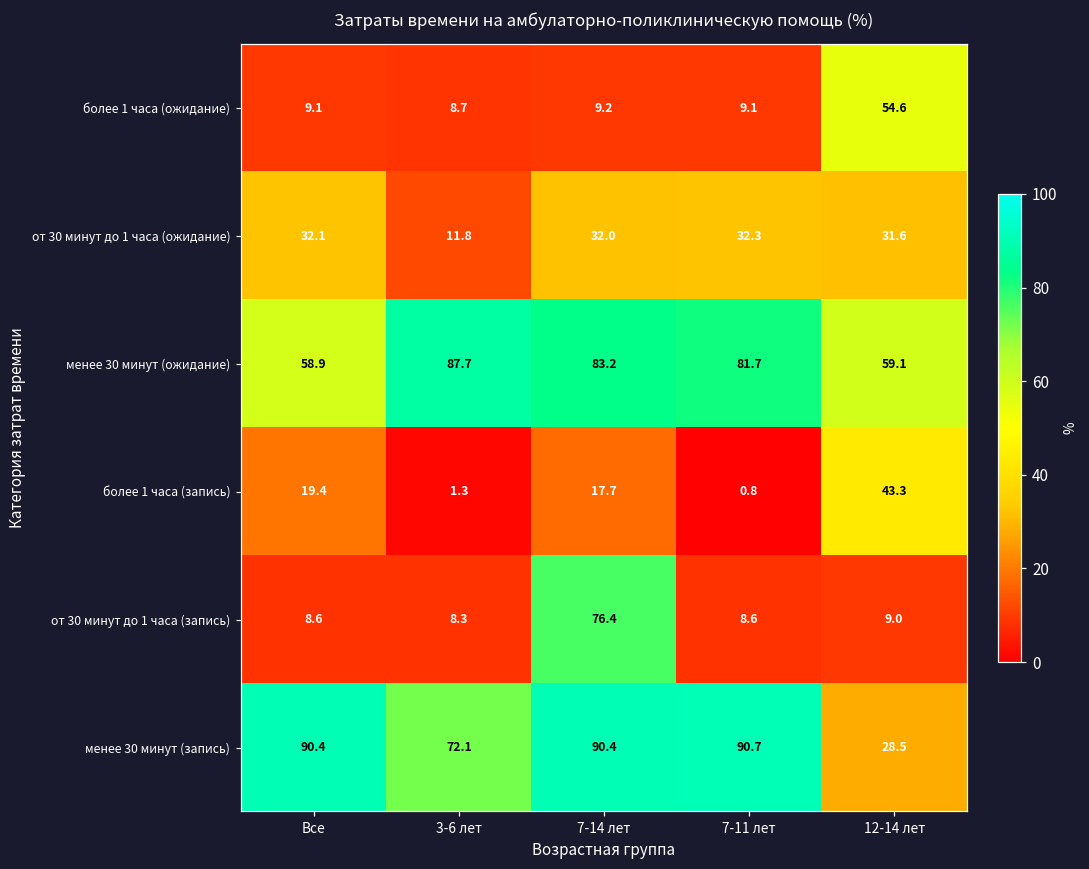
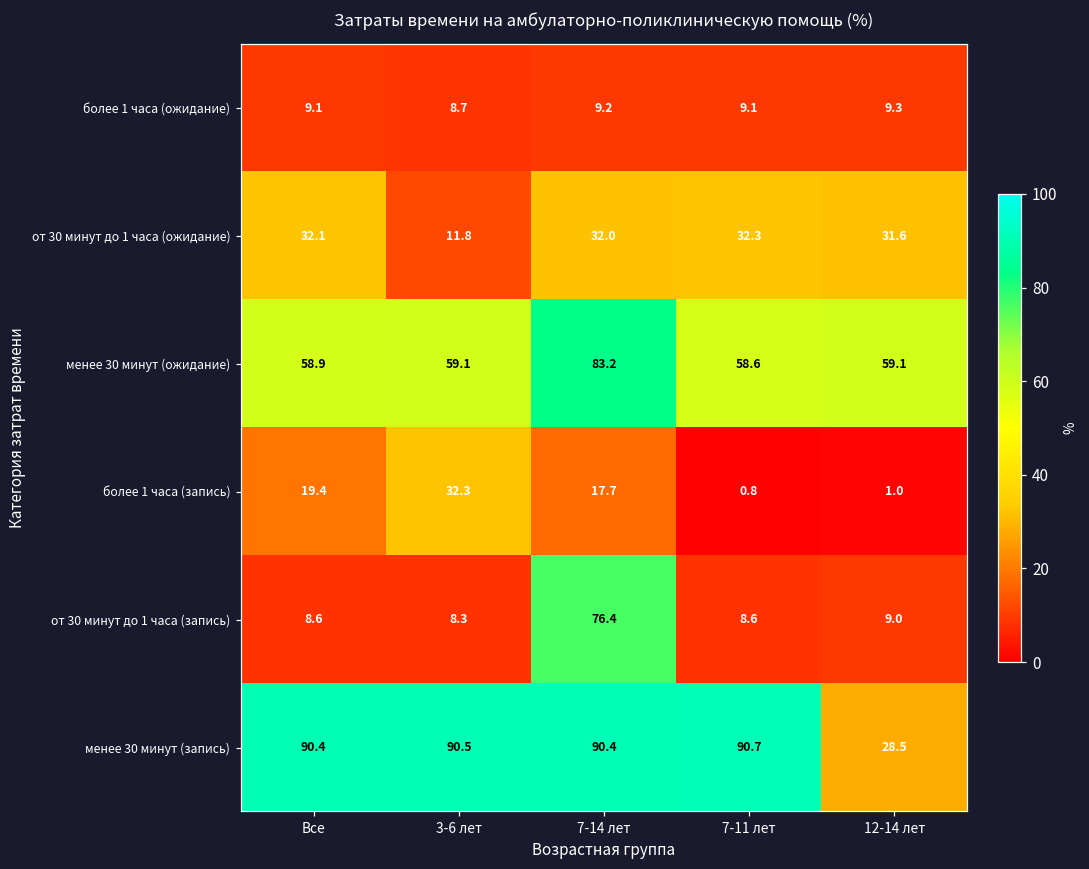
  {
    "более 1 часа (ожидание)": {
      "Все": 9.1,
      "3-6 лет": 8.7,
      "7-14 лет": 9.2,
      "7-11 лет": 9.1,
-     "12-14 лет": 54.6
+     "12-14 лет": 9.3
    },
    "от 30 минут до 1 часа (ожидание)": {
      "Все": 32.1,
      "3-6 лет": 11.8,
      "7-14 лет": 32.0,
      "7-11 лет": 32.3,
      "12-14 лет": 31.6
    },
    "менее 30 минут (ожидание)": {
      "Все": 58.9,
-     "3-6 лет": 87.7,
+     "3-6 лет": 59.1,
      "7-14 лет": 83.2,
-     "7-11 лет": 81.7,
+     "7-11 лет": 58.6,
      "12-14 лет": 59.1
    },
    "более 1 часа (запись)": {
      "Все": 19.4,
-     "3-6 лет": 1.3,
+     "3-6 лет": 32.3,
      "7-14 лет": 17.7,
      "7-11 лет": 0.8,
-     "12-14 лет": 43.3
+     "12-14 лет": 1.0
    },
    "от 30 минут до 1 часа (запись)": {
      "Все": 8.6,
      "3-6 лет": 8.3,
      "7-14 лет": 76.4,
      "7-11 лет": 8.6,
      "12-14 лет": 9.0
    },
    "менее 30 минут (запись)": {
      "Все": 90.4,
-     "3-6 лет": 72.1,
+     "3-6 лет": 90.5,
      "7-14 лет": 90.4,
      "7-11 лет": 90.7,
      "12-14 лет": 28.5
    }
  }
